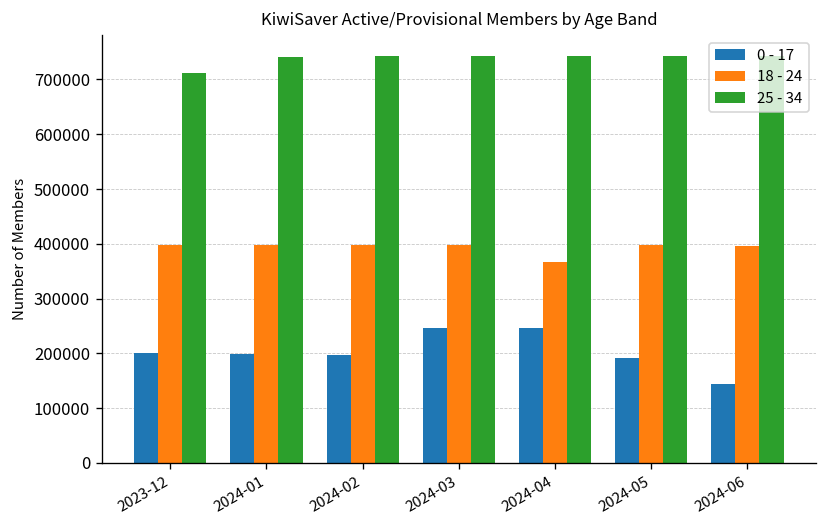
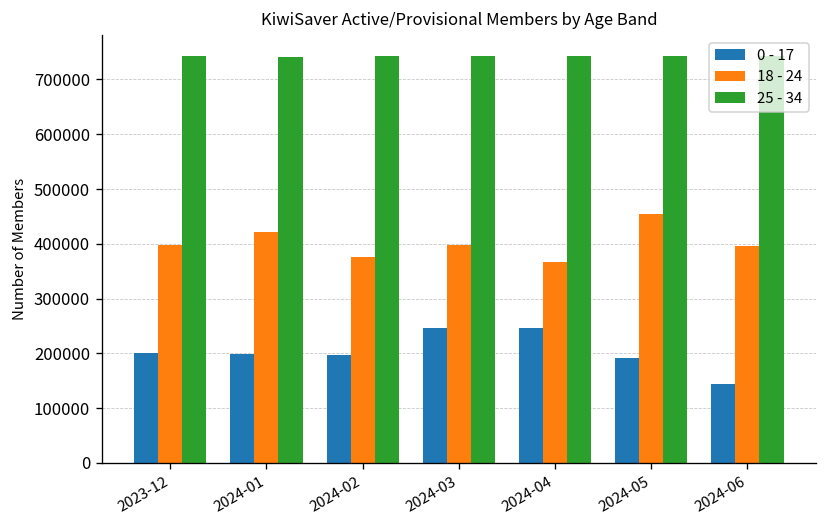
  {
    "0 - 17": {
      "2023-12": 200000,
      "2024-01": 200000,
      "2024-02": 200000,
      "2024-03": 250000,
      "2024-04": 250000,
      "2024-05": 190000,
      "2024-06": 140000
    },
    "18 - 24": {
      "2023-12": 400000,
-     "2024-01": 400000,
-     "2024-02": 400000,
+     "2024-01": 420000,
+     "2024-02": 380000,
      "2024-03": 400000,
      "2024-04": 370000,
-     "2024-05": 400000,
+     "2024-05": 450000,
      "2024-06": 400000
    },
    "25 - 34": {
-     "2023-12": 710000,
+     "2023-12": 740000,
      "2024-01": 740000,
      "2024-02": 740000,
      "2024-03": 740000,
      "2024-04": 740000,
      "2024-05": 740000
    }
  }
